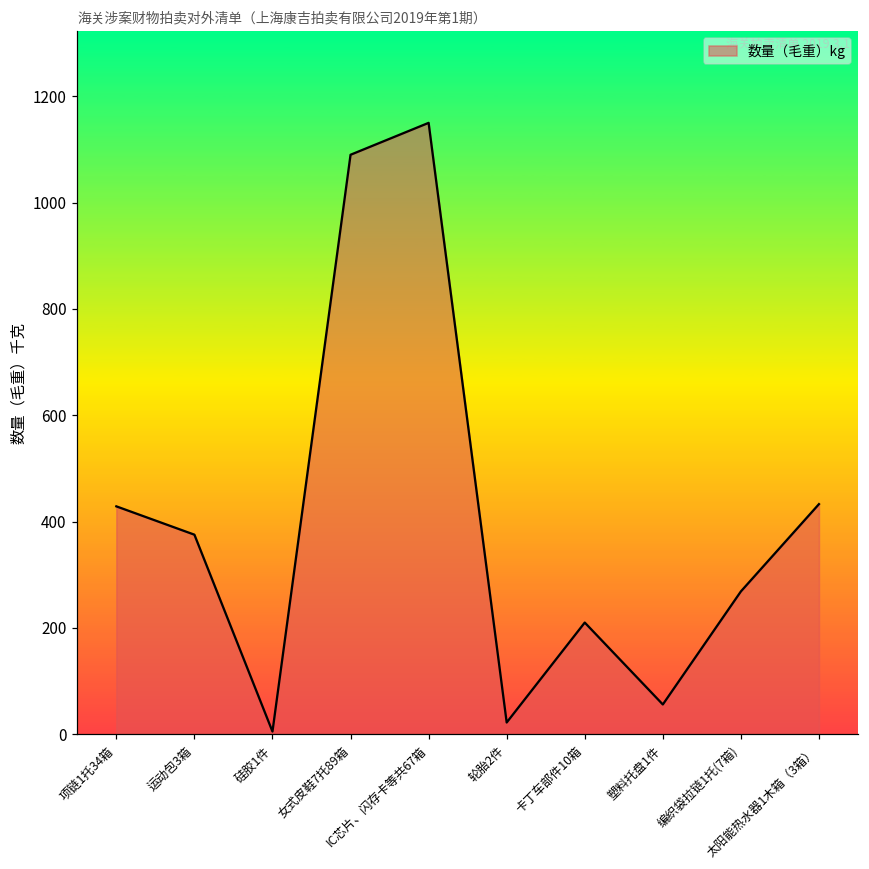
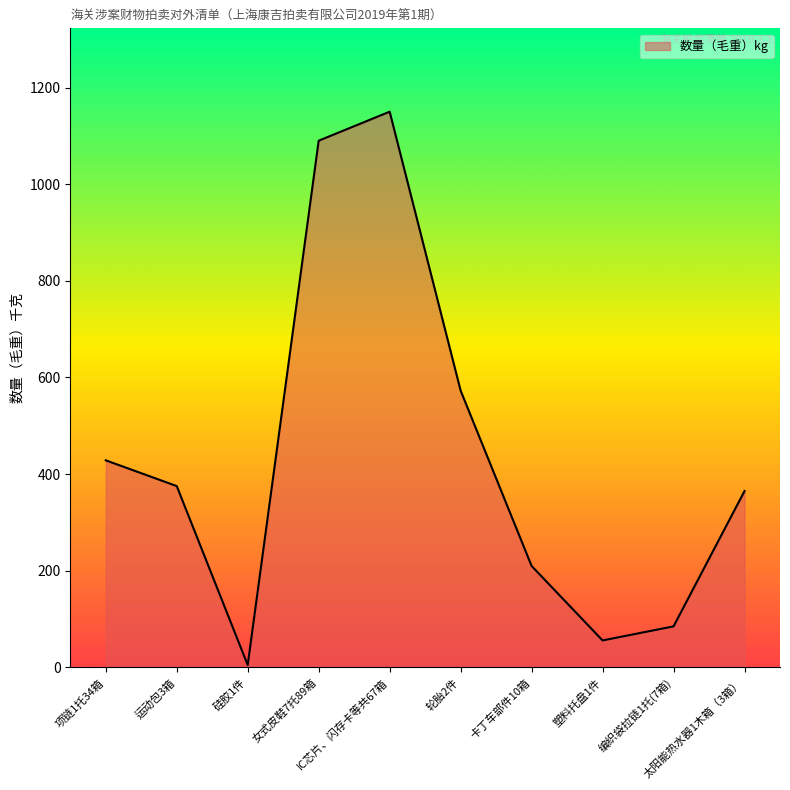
  {
    "项链1托34箱": 430,
    "运动包3箱": 380,
    "硅胶1件": 10,
    "女式皮鞋7托89箱": 1090,
    "IC芯片、闪存卡等共67箱": 1150,
-   "轮胎2件": 20,
+   "轮胎2件": 570,
    "卡丁车部件10箱": 210,
    "塑料托盘1件": 60,
-   "编织袋拉链1托(7箱)": 270,
-   "太阳能热水器1木箱（3箱）": 430
+   "编织袋拉链1托(7箱)": 90,
+   "太阳能热水器1木箱（3箱）": 370
  }
